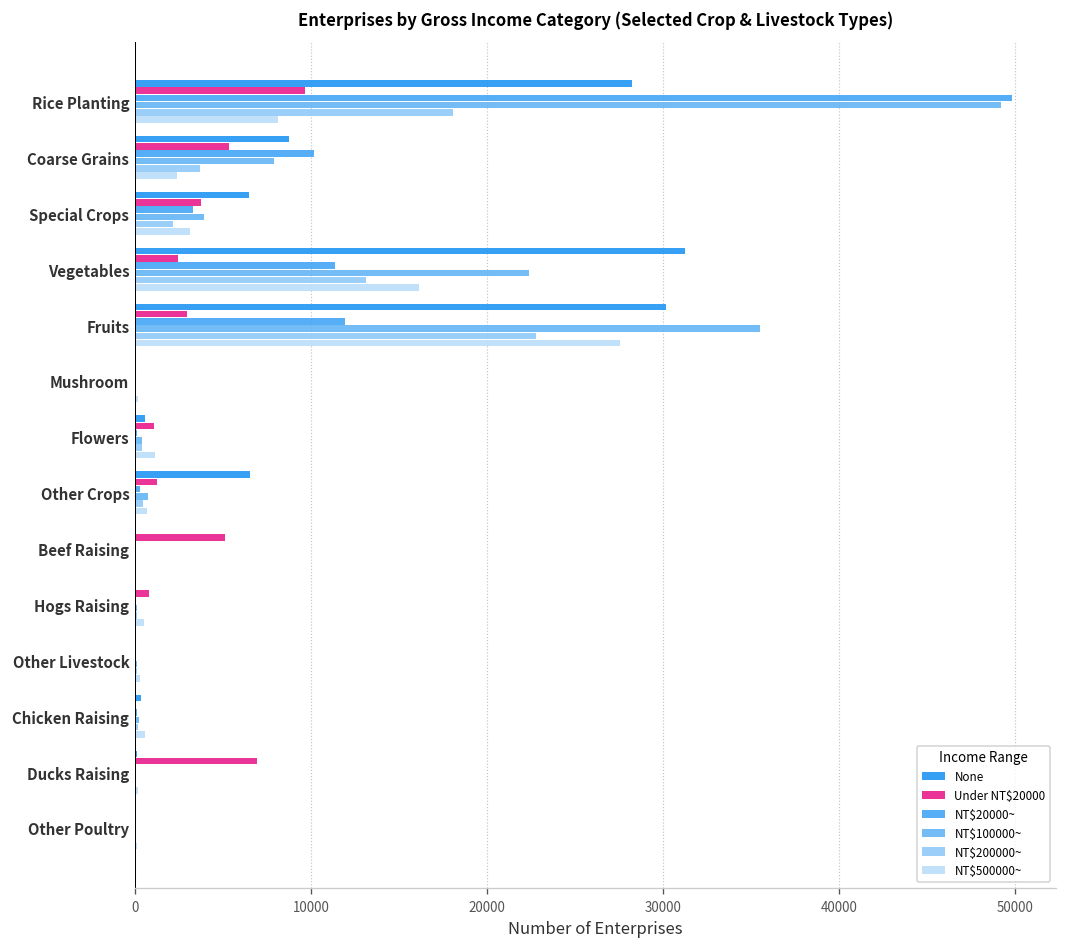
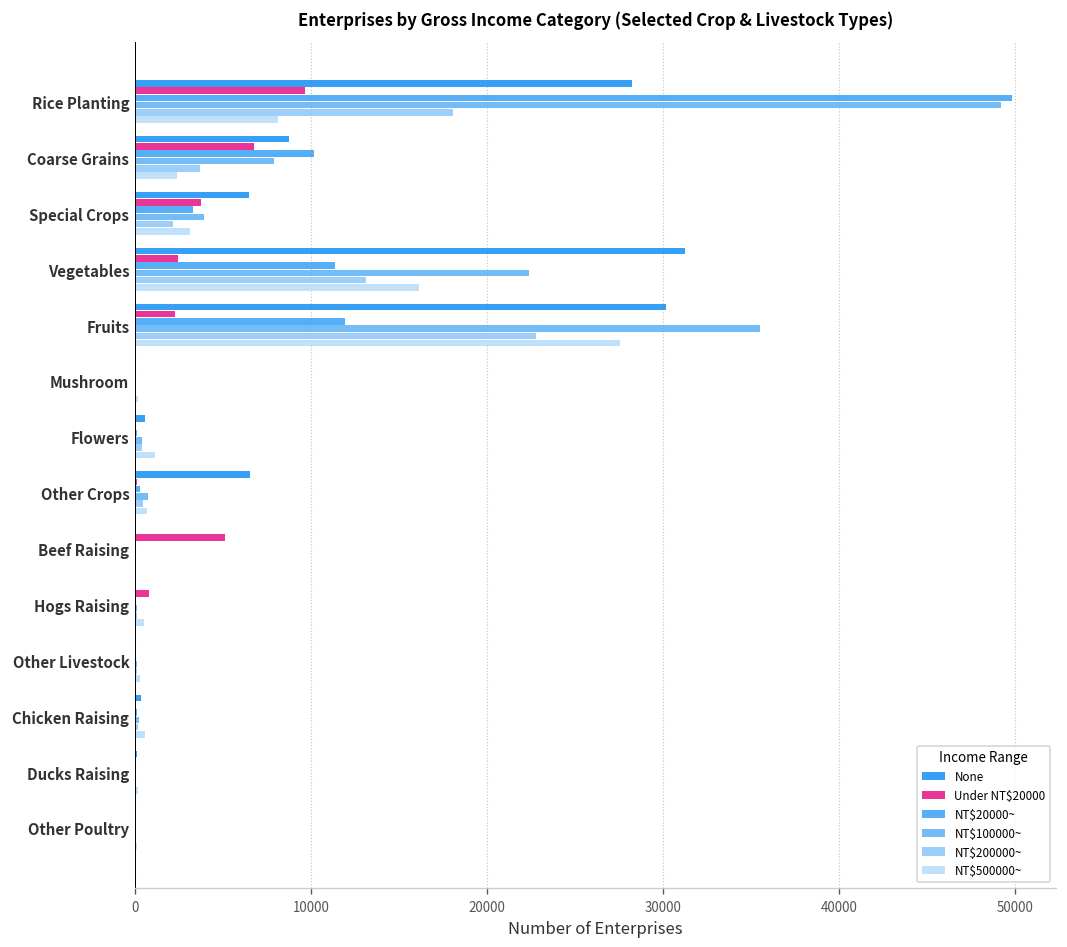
  {
    "Under NT$20000": {
      "Rice Planting": 9700,
-     "Coarse Grains": 5300,
+     "Coarse Grains": 6700,
      "Special Crops": 3800,
      "Vegetables": 2400,
-     "Fruits": 3000,
-     "Flowers": 1100,
-     "Other Crops": 1300,
+     "Fruits": 2300,
+     "Flowers": 0,
+     "Other Crops": 100,
      "Beef Raising": 5100,
      "Hogs Raising": 800,
-     "Ducks Raising": 6900
+     "Ducks Raising": 0
    }
  }
